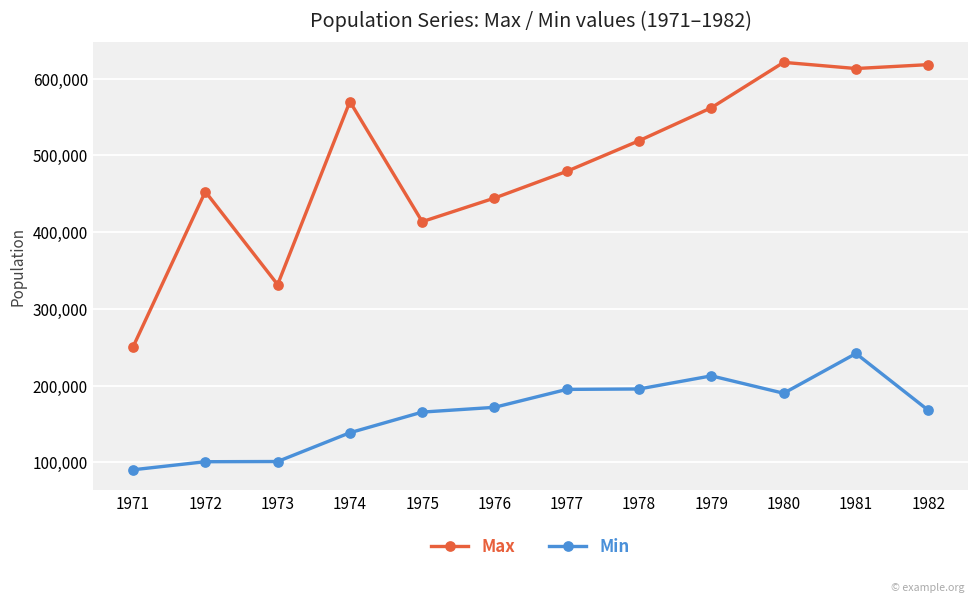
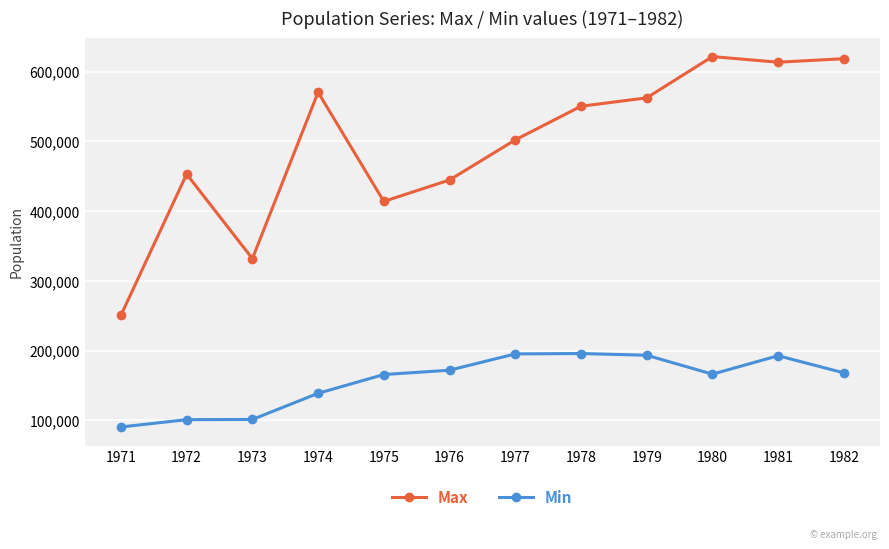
  {
    "Max": {
      "1971": "250,000",
      "1972": "450,000",
      "1973": "330,000",
      "1974": "570,000",
      "1975": "410,000",
      "1976": "440,000",
-     "1977": "480,000",
-     "1978": "520,000",
+     "1977": "500,000",
+     "1978": "550,000",
      "1979": "560,000",
      "1980": "620,000",
      "1981": "610,000",
      "1982": "620,000"
    },
    "Min": {
      "1971": "90,000",
      "1972": "100,000",
      "1973": "100,000",
      "1974": "140,000",
      "1975": "170,000",
      "1976": "170,000",
      "1977": "200,000",
      "1978": "200,000",
-     "1979": "210,000",
-     "1980": "190,000",
-     "1981": "240,000",
+     "1979": "190,000",
+     "1980": "170,000",
+     "1981": "190,000",
      "1982": "170,000"
    }
  }
